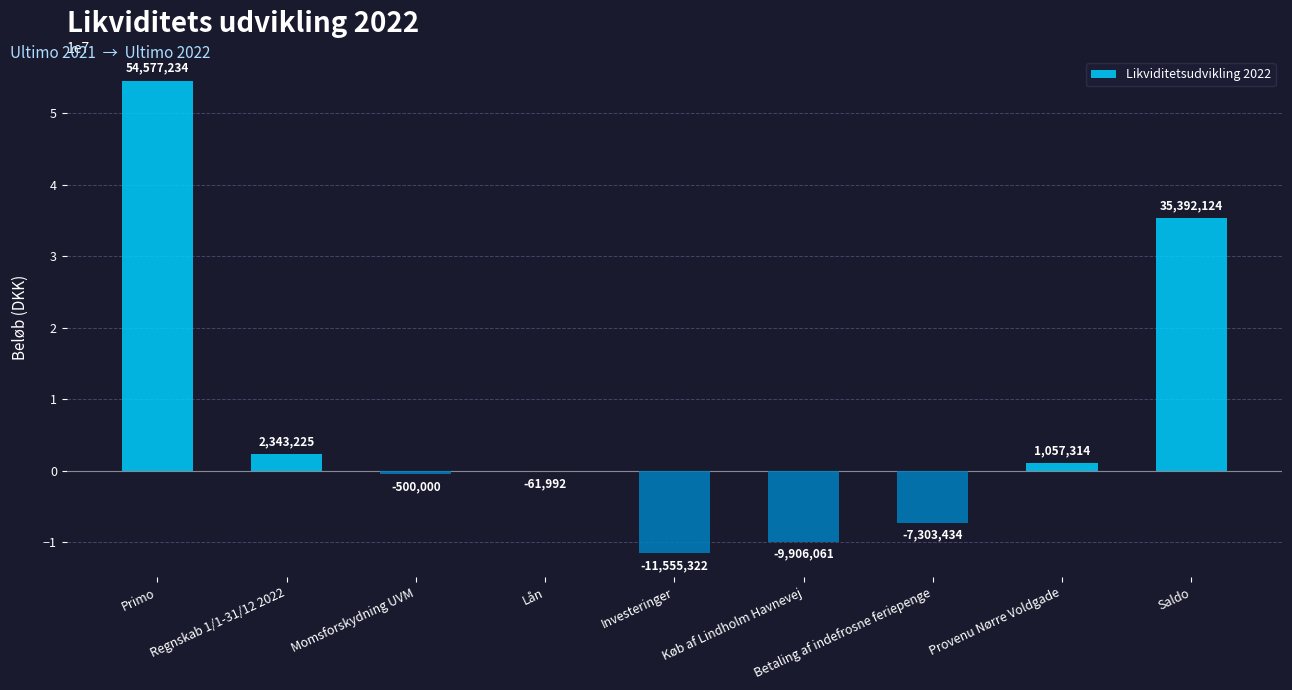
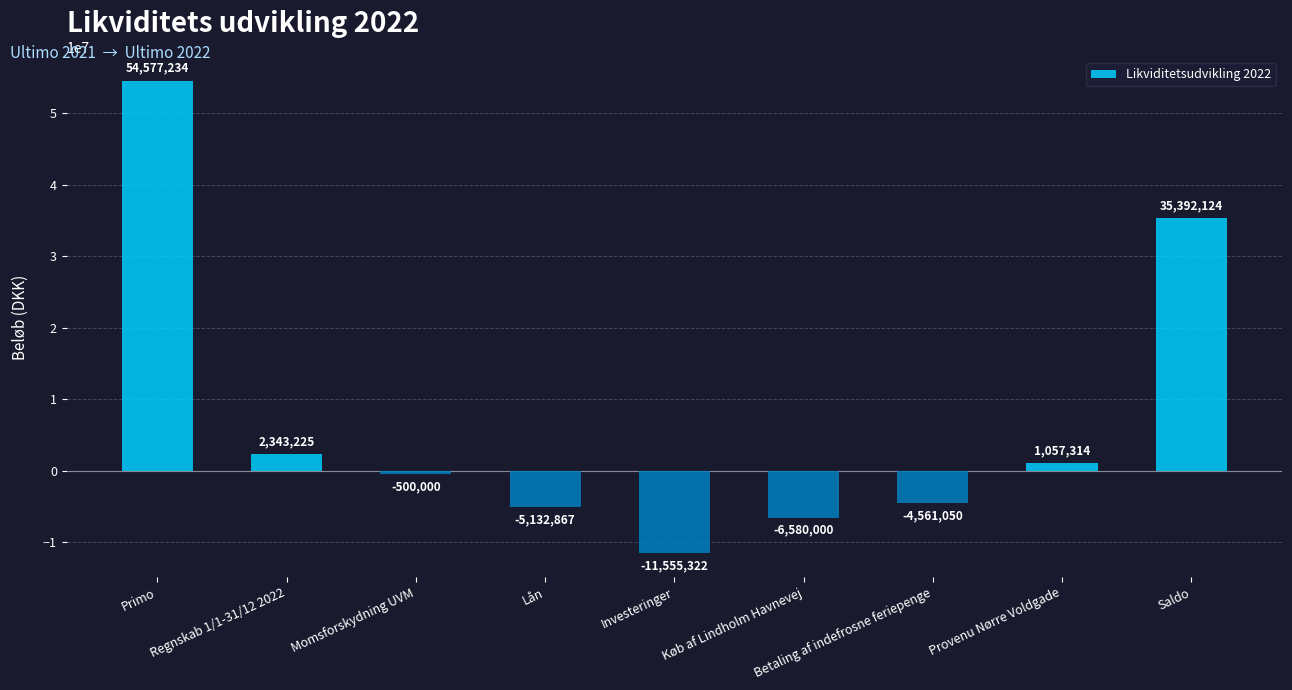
  {
    "Primo": "54,577,234",
    "Regnskab 1/1-31/12 2022": "2,343,225",
    "Momsforskydning UVM": "-500,000",
-   "Lån": "-61,992",
+   "Lån": "-5,132,867",
    "Investeringer": "-11,555,322",
-   "Køb af Lindholm Havnevej": "-9,906,061",
-   "Betaling af indefrosne feriepenge": "-7,303,434",
+   "Køb af Lindholm Havnevej": "-6,580,000",
+   "Betaling af indefrosne feriepenge": "-4,561,050",
    "Provenu Nørre Voldgade": "1,057,314",
    "Saldo": "35,392,124"
  }
